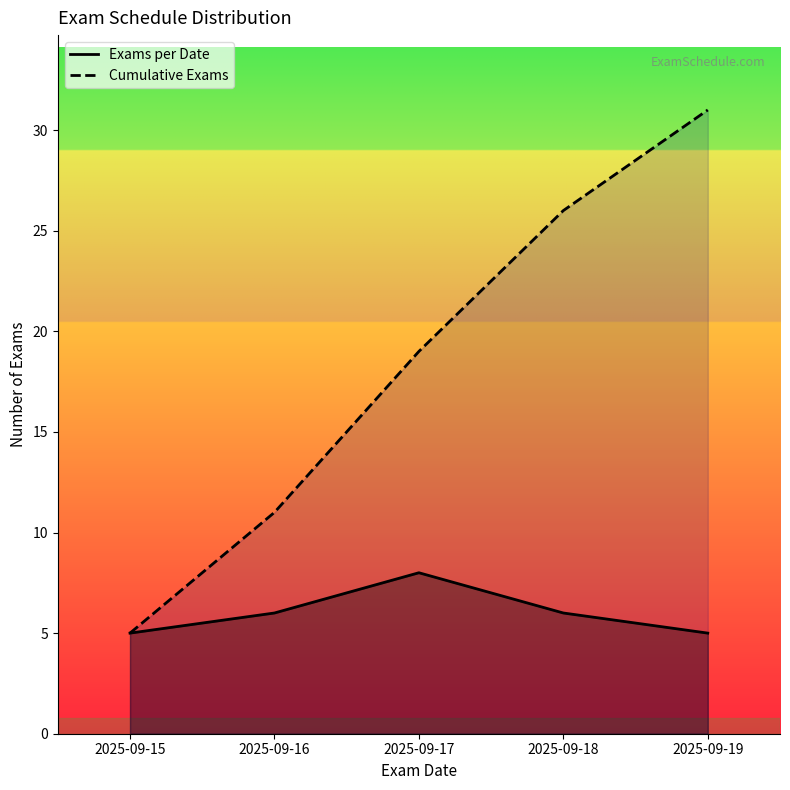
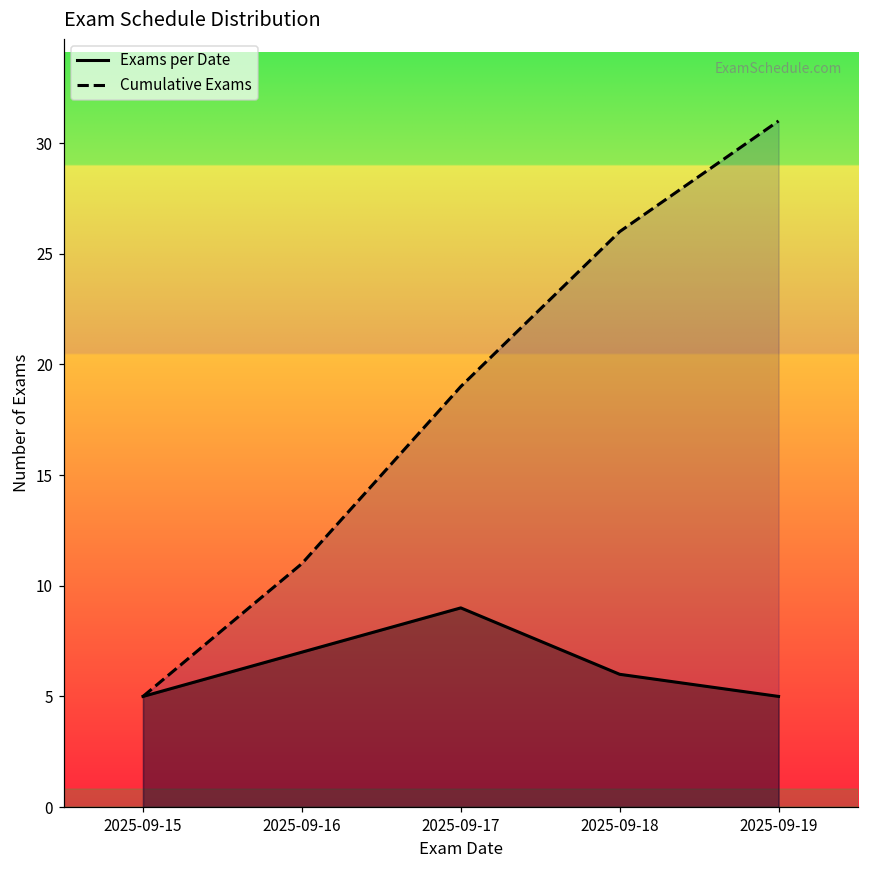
  {
    "Exams per Date": {
-     "2025-09-16": 6,
-     "2025-09-17": 8,
+     "2025-09-16": 7,
+     "2025-09-17": 9,
      "2025-09-18": 6,
      "2025-09-19": 5
    }
  }
